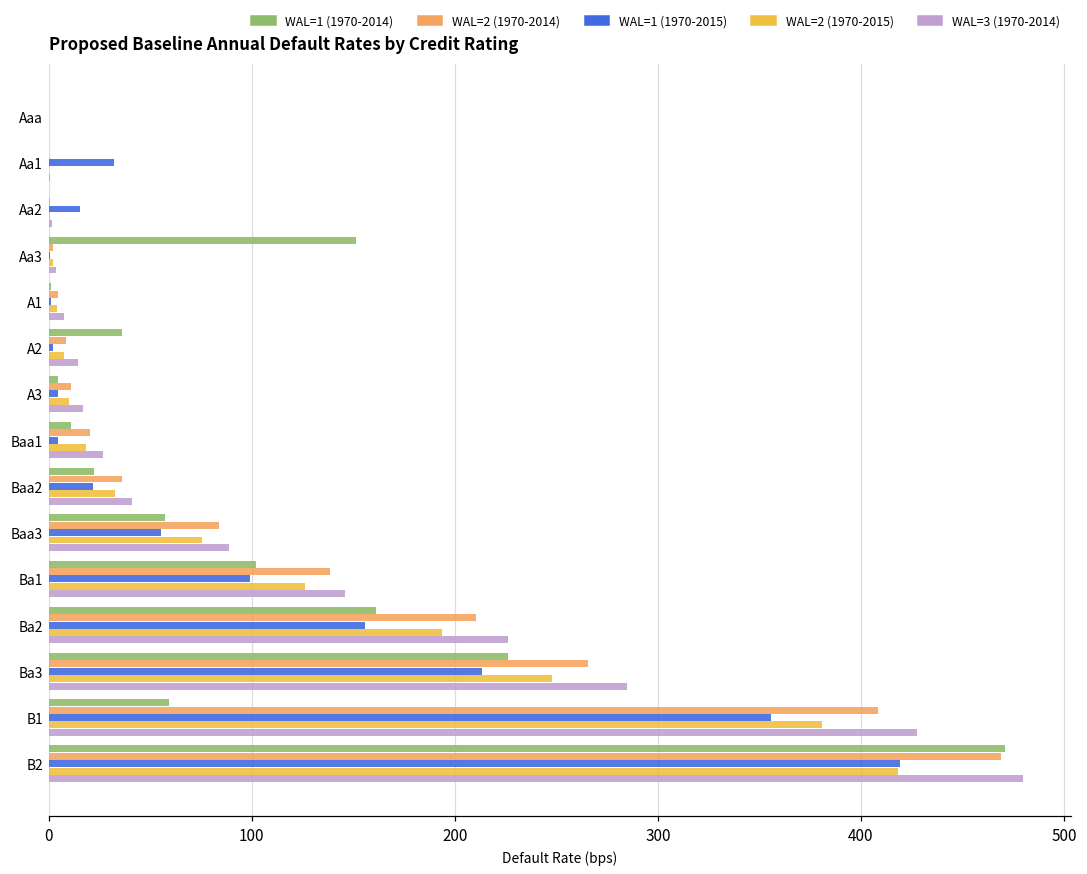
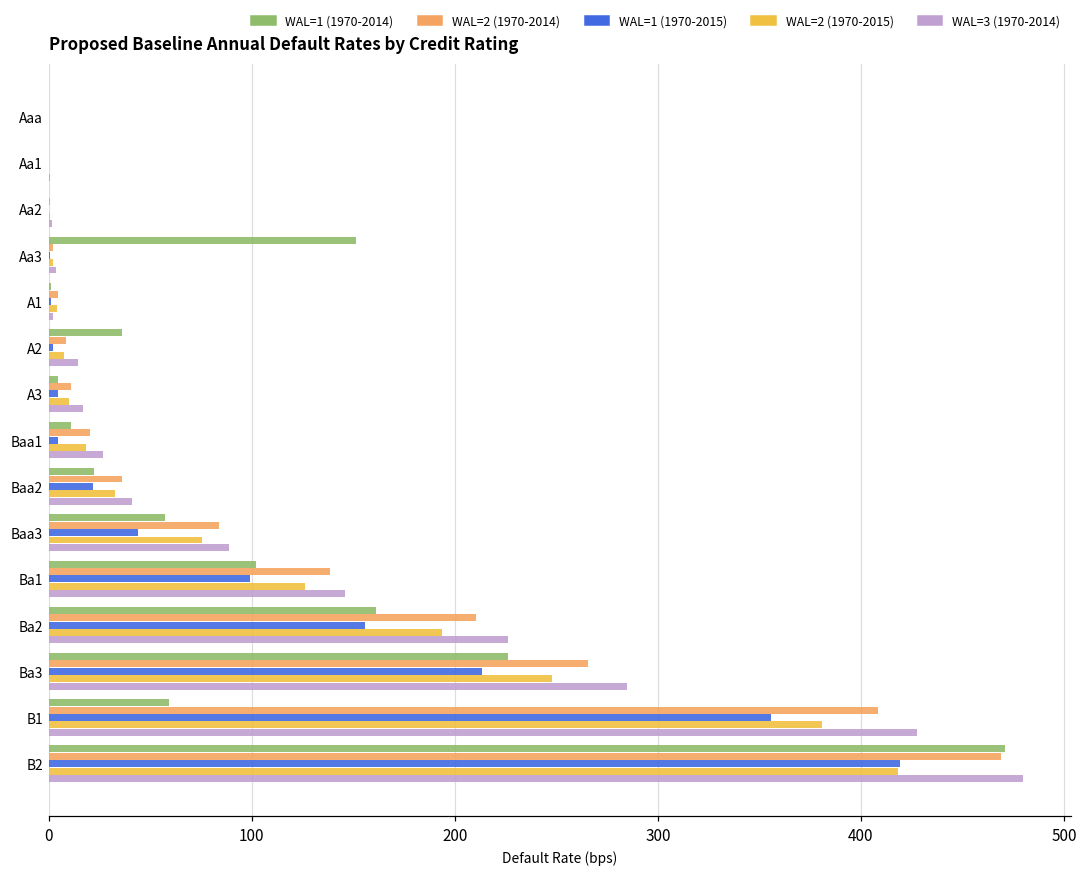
  {
    "WAL=1 (1970-2014)": {
      "Aa3": 151,
      "A2": 36,
      "A3": 5,
      "Baa1": 11,
      "Baa2": 22,
      "Baa3": 57,
      "Ba1": 102,
      "Ba2": 161,
      "Ba3": 226,
      "B1": 59,
      "B2": 471
    },
    "WAL=1 (1970-2015)": {
-     "Aa1": 32,
-     "Aa2": 15,
+     "Aa1": 0,
+     "Aa2": 0,
      "A2": 2,
      "A3": 5,
      "Baa1": 5,
      "Baa2": 22,
-     "Baa3": 56,
+     "Baa3": 44,
      "Ba1": 99,
      "Ba2": 156,
      "Ba3": 214,
      "B1": 356,
      "B2": 419
    },
    "WAL=3 (1970-2014)": {
      "Aa2": 2,
      "Aa3": 4,
-     "A1": 8,
+     "A1": 2,
      "A2": 15,
      "A3": 17,
      "Baa1": 27,
      "Baa2": 41,
      "Baa3": 89,
      "Ba1": 146,
      "Ba2": 226,
      "Ba3": 285,
      "B1": 428,
      "B2": 480
    }
  }
